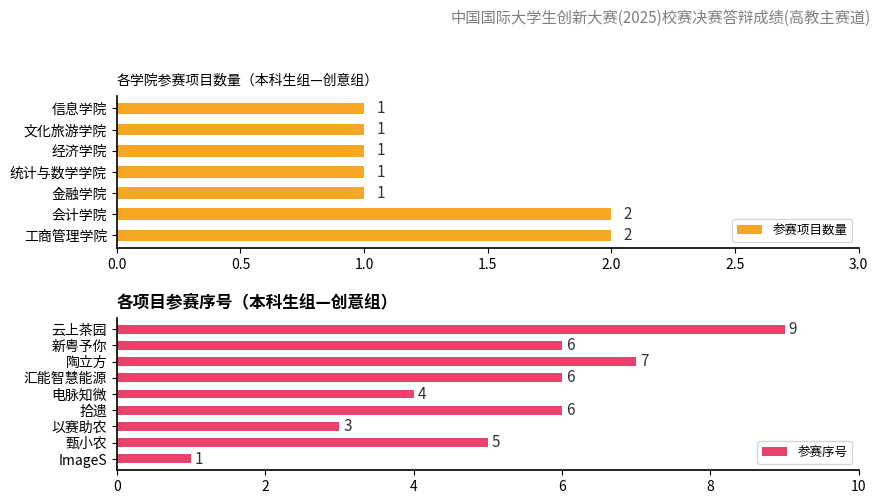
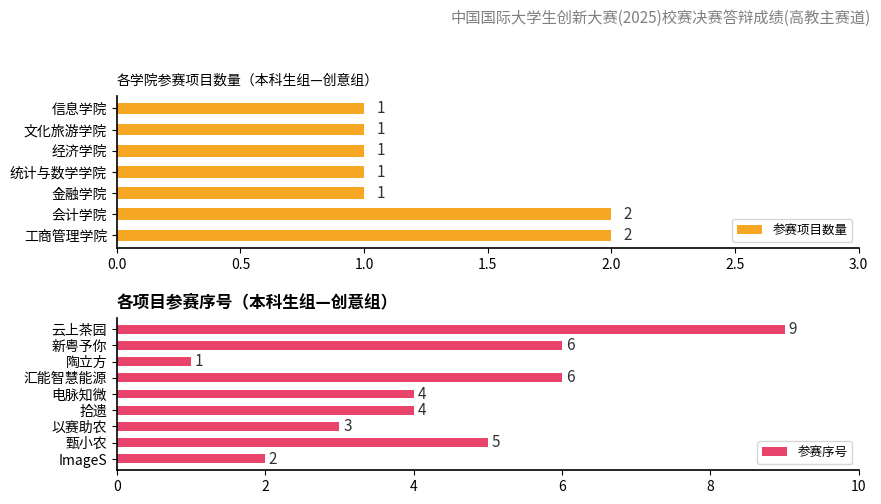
  {
    "各学院参赛项目数量（本科生组—创意组）": {
      "信息学院": 1,
      "文化旅游学院": 1,
      "经济学院": 1,
      "统计与数学学院": 1,
      "金融学院": 1,
      "会计学院": 2,
      "工商管理学院": 2
    },
    "各项目参赛序号（本科生组—创意组）": {
      "云上茶园": 9,
      "新粤予你": 6,
-     "陶立方": 7,
+     "陶立方": 1,
      "汇能智慧能源": 6,
      "电脉知微": 4,
-     "拾遗": 6,
+     "拾遗": 4,
      "以赛助农": 3,
      "甄小农": 5,
-     "ImageS": 1
+     "ImageS": 2
    }
  }
